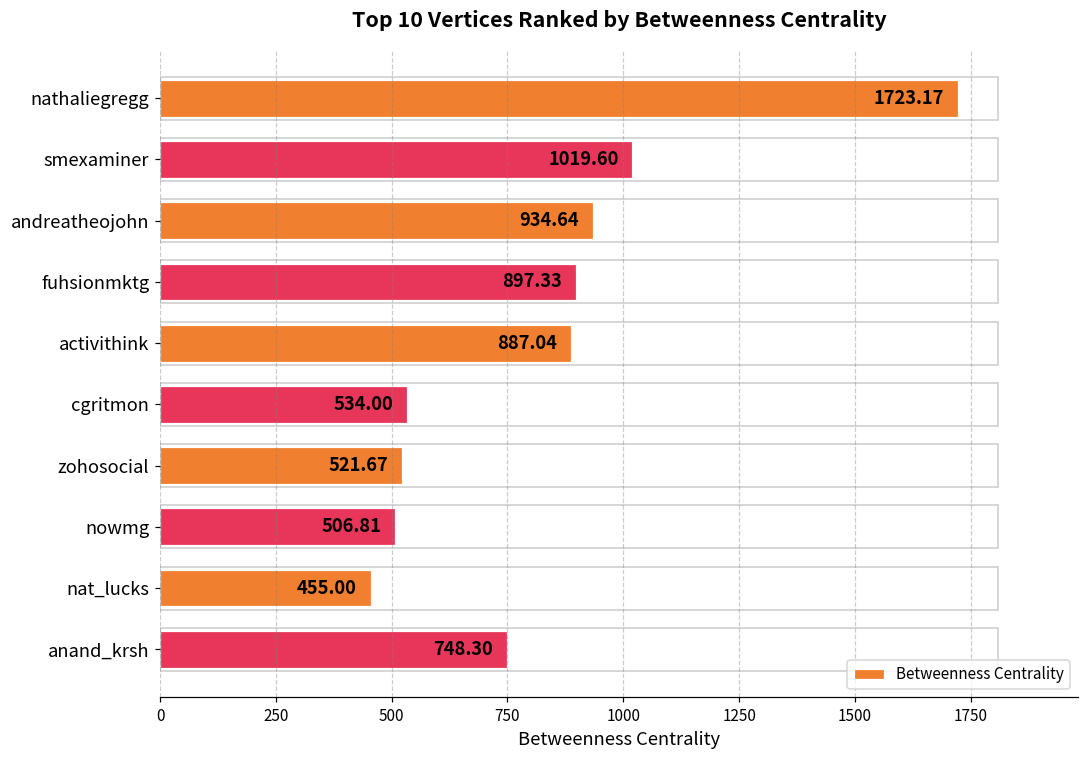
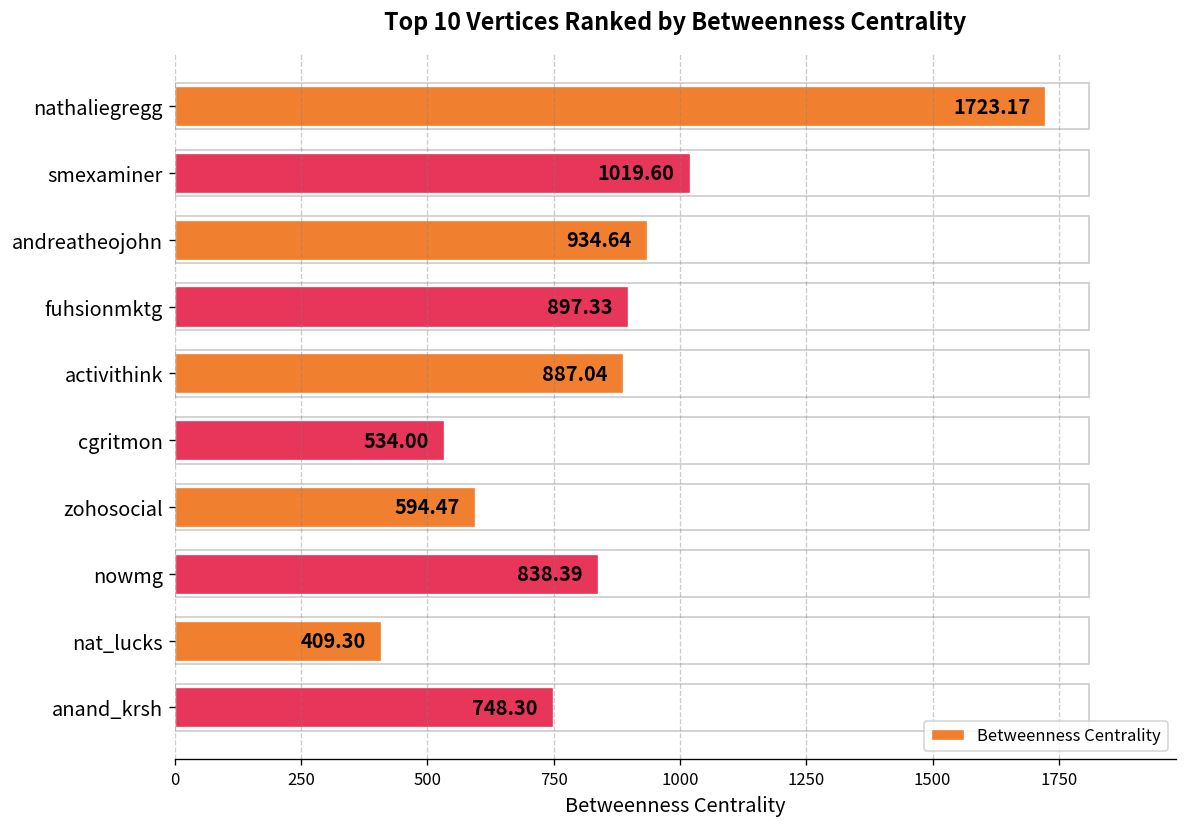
  {
    "nathaliegregg": 1723.17,
    "smexaminer": 1019.60,
    "andreatheojohn": 934.64,
    "fuhsionmktg": 897.33,
    "activithink": 887.04,
    "cgritmon": 534.00,
-   "zohosocial": 521.67,
-   "nowmg": 506.81,
-   "nat_lucks": 455.00,
+   "zohosocial": 594.47,
+   "nowmg": 838.39,
+   "nat_lucks": 409.30,
    "anand_krsh": 748.30
  }
